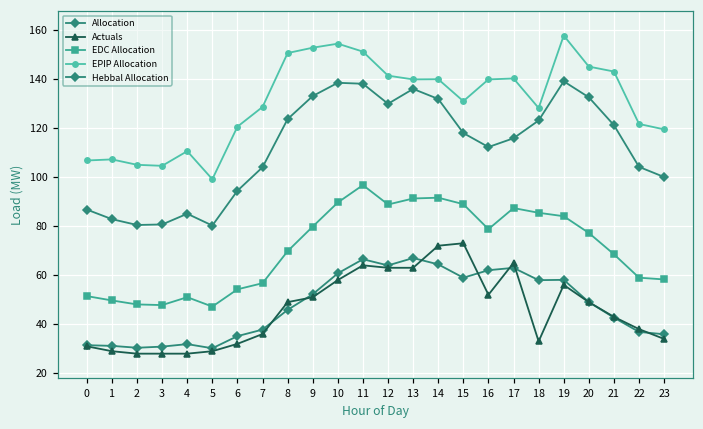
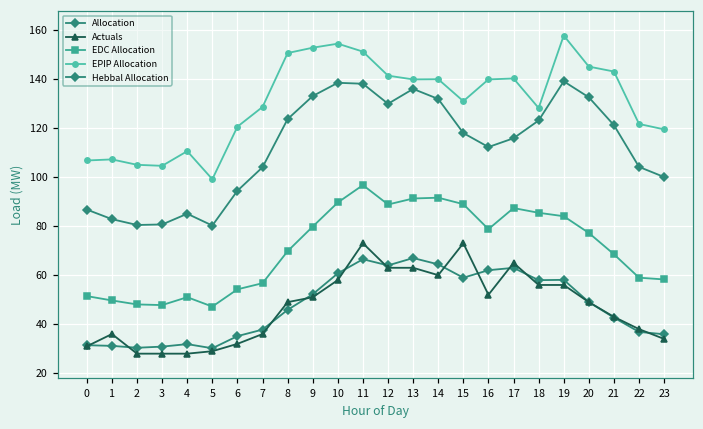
  {
    "Actuals": {
-     "1": 29,
+     "1": 36,
      "2": 28,
      "3": 28,
      "4": 28,
      "5": 29,
      "6": 32,
      "7": 36,
      "8": 49,
      "9": 51,
      "10": 58,
-     "11": 64,
+     "11": 73,
      "13": 63,
-     "14": 72,
+     "14": 60,
      "15": 73,
      "16": 52,
      "17": 65,
-     "18": 33,
+     "18": 56,
      "19": 56,
      "22": 38,
      "23": 34
    }
  }
